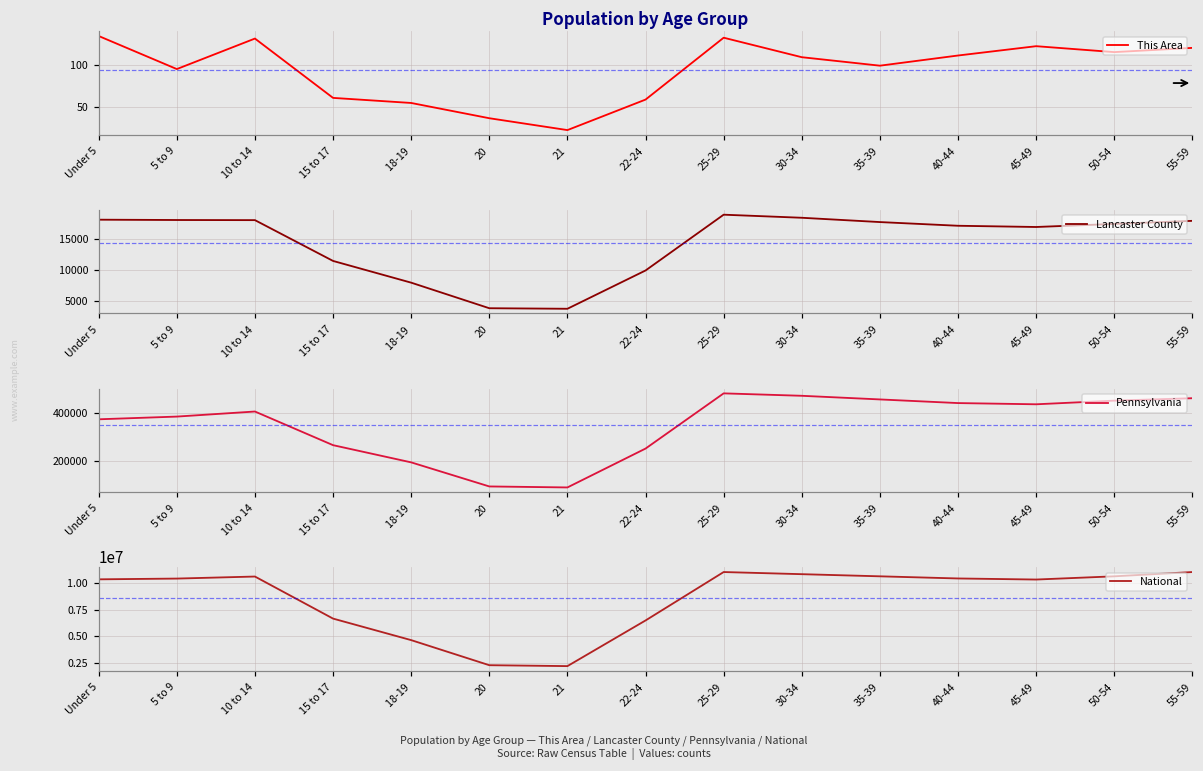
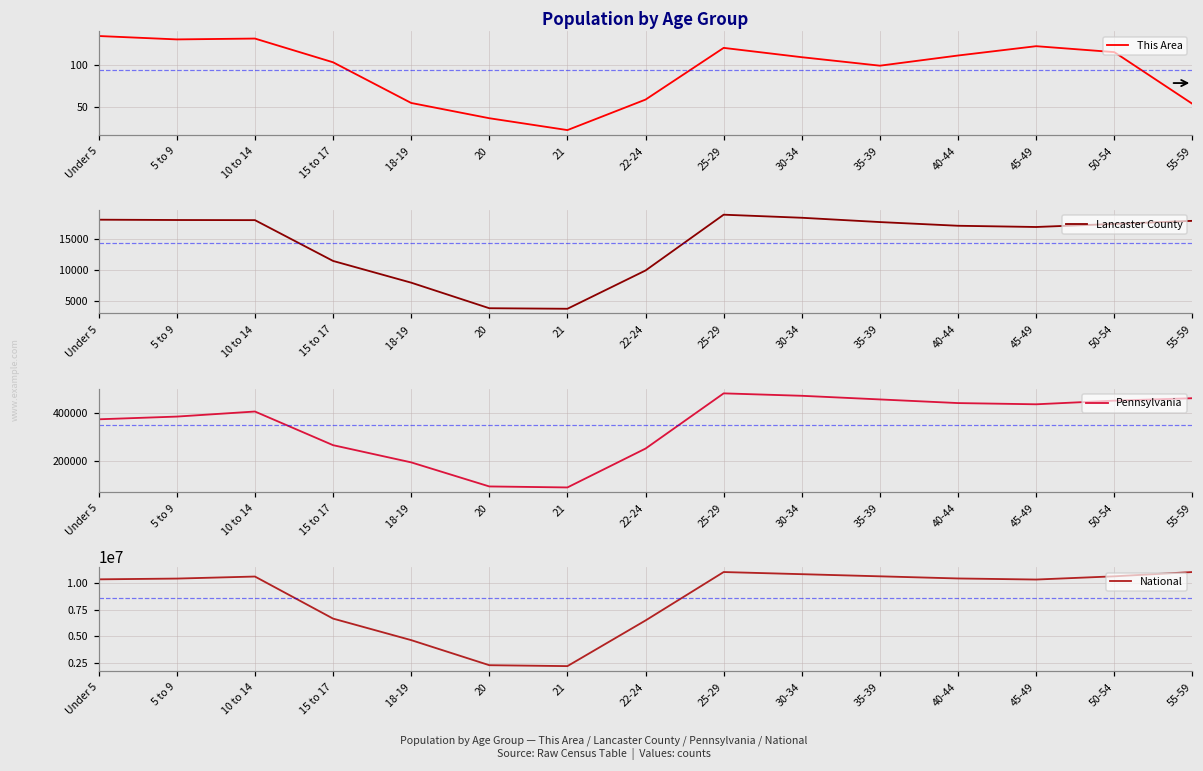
  {
    "Population by Age Group": {
      "Under 5": 130,
-     "5 to 9": 100,
+     "5 to 9": 130,
      "10 to 14": 130,
-     "15 to 17": 60,
+     "15 to 17": 100,
      "18-19": 60,
      "20": 40,
      "21": 20,
      "22-24": 60,
-     "25-29": 130,
+     "25-29": 120,
      "30-34": 110,
      "35-39": 100,
      "40-44": 110,
      "45-49": 120,
-     "55-59": 120
+     "55-59": 50
    }
  }
